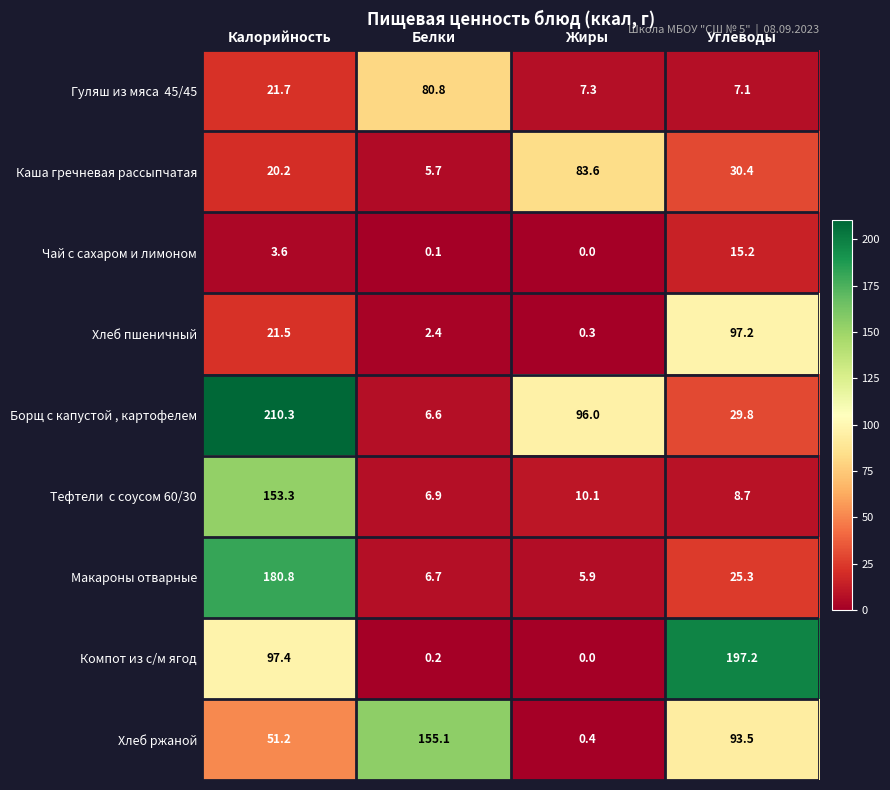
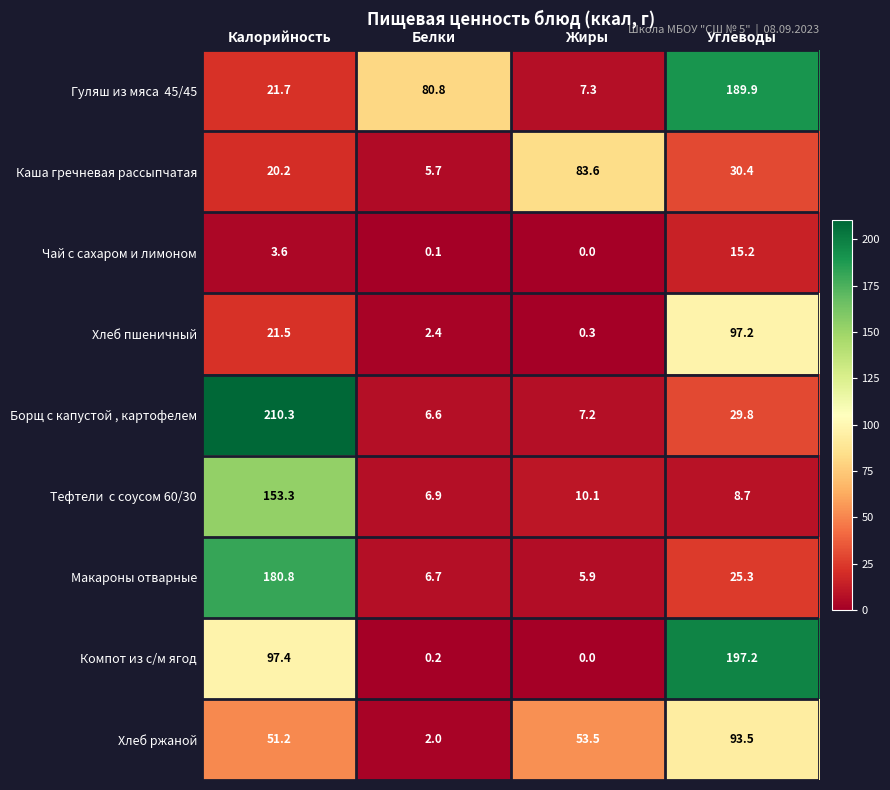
  {
    "Гуляш из мяса 45/45": {
      "Калорийность": 21.7,
      "Белки": 80.8,
      "Жиры": 7.3,
-     "Углеводы": 7.1
+     "Углеводы": 189.9
    },
    "Каша гречневая рассыпчатая": {
      "Калорийность": 20.2,
      "Белки": 5.7,
      "Жиры": 83.6,
      "Углеводы": 30.4
    },
    "Чай с сахаром и лимоном": {
      "Калорийность": 3.6,
      "Белки": 0.1,
      "Жиры": 0.0,
      "Углеводы": 15.2
    },
    "Хлеб пшеничный": {
      "Калорийность": 21.5,
      "Белки": 2.4,
      "Жиры": 0.3,
      "Углеводы": 97.2
    },
    "Борщ с капустой , картофелем": {
      "Калорийность": 210.3,
      "Белки": 6.6,
-     "Жиры": 96.0,
+     "Жиры": 7.2,
      "Углеводы": 29.8
    },
    "Тефтели с соусом 60/30": {
      "Калорийность": 153.3,
      "Белки": 6.9,
      "Жиры": 10.1,
      "Углеводы": 8.7
    },
    "Макароны отварные": {
      "Калорийность": 180.8,
      "Белки": 6.7,
      "Жиры": 5.9,
      "Углеводы": 25.3
    },
    "Компот из с/м ягод": {
      "Калорийность": 97.4,
      "Белки": 0.2,
      "Жиры": 0.0,
      "Углеводы": 197.2
    },
    "Хлеб ржаной": {
      "Калорийность": 51.2,
-     "Белки": 155.1,
-     "Жиры": 0.4,
+     "Белки": 2.0,
+     "Жиры": 53.5,
      "Углеводы": 93.5
    }
  }
